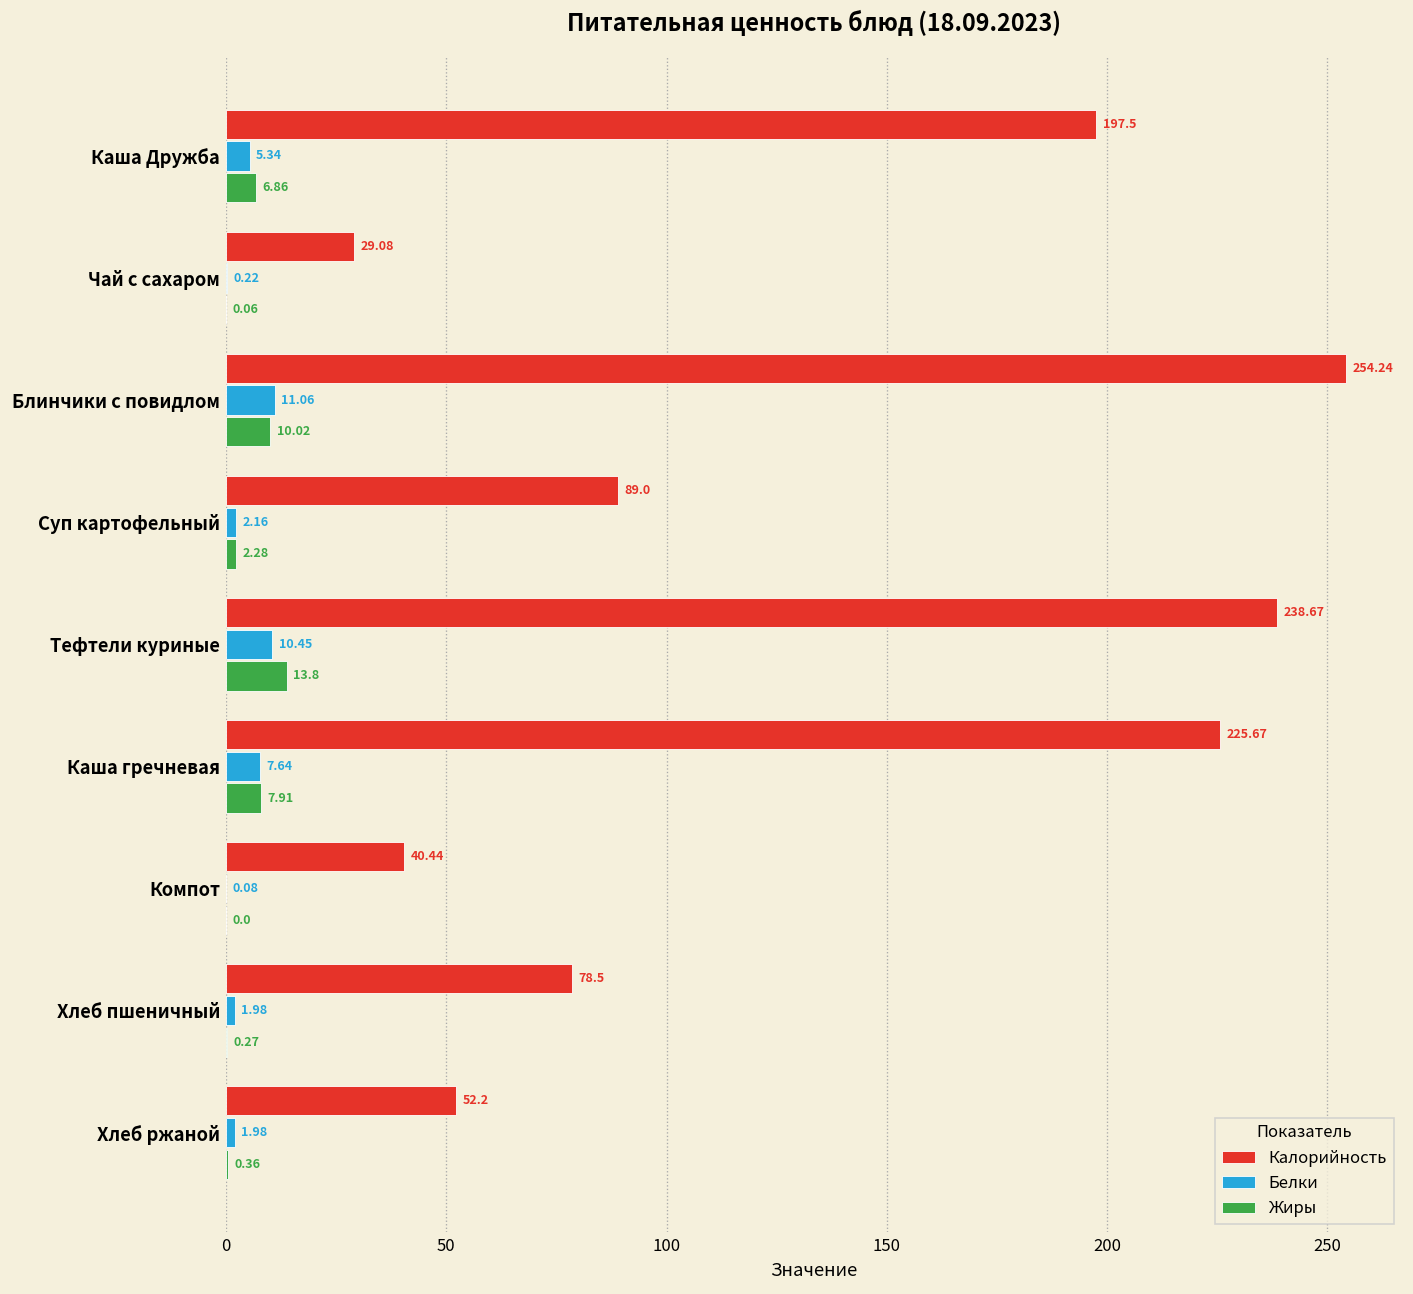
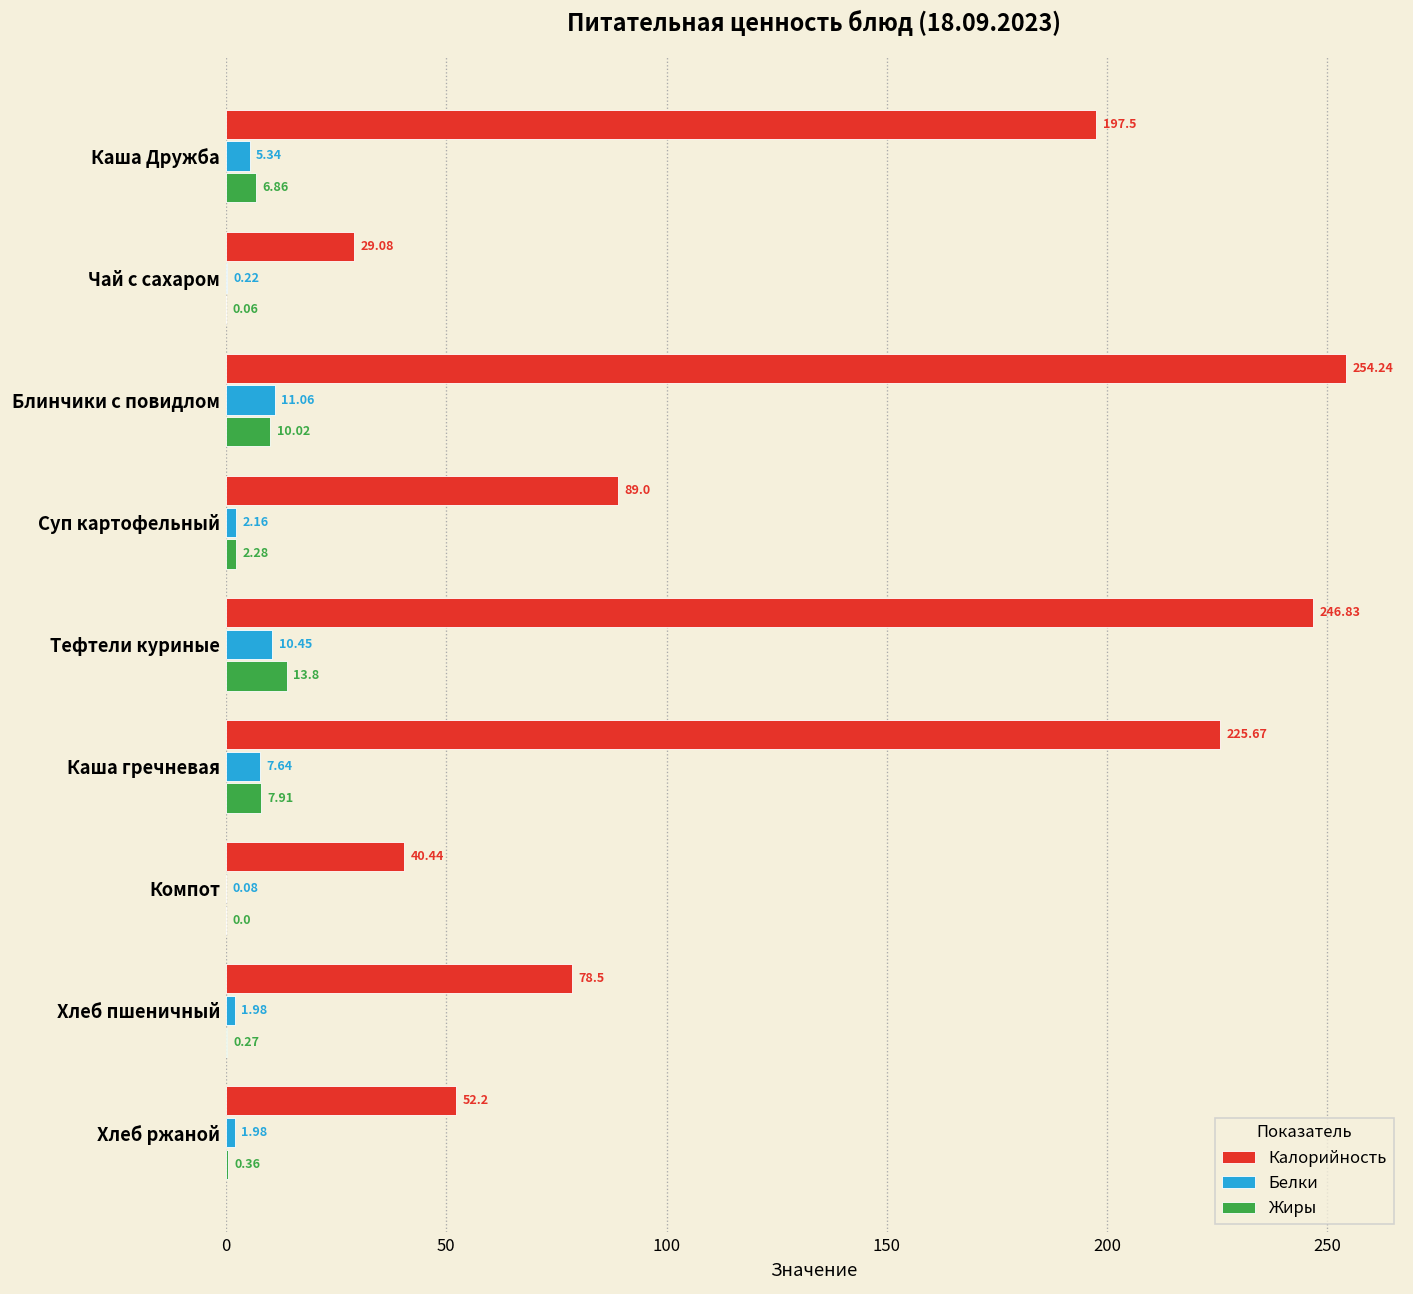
  {
    "Калорийность": {
      "Каша Дружба": 197.5,
      "Чай с сахаром": 29.08,
      "Блинчики с повидлом": 254.24,
      "Суп картофельный": 89.0,
-     "Тефтели куриные": 238.67,
+     "Тефтели куриные": 246.83,
      "Каша гречневая": 225.67,
      "Компот": 40.44,
      "Хлеб пшеничный": 78.5,
      "Хлеб ржаной": 52.2
    },
    "Белки": {
      "Каша Дружба": 5.34,
      "Чай с сахаром": 0.22,
      "Блинчики с повидлом": 11.06,
      "Суп картофельный": 2.16,
      "Тефтели куриные": 10.45,
      "Каша гречневая": 7.64,
      "Компот": 0.08,
      "Хлеб пшеничный": 1.98,
      "Хлеб ржаной": 1.98
    },
    "Жиры": {
      "Каша Дружба": 6.86,
      "Чай с сахаром": 0.06,
      "Блинчики с повидлом": 10.02,
      "Суп картофельный": 2.28,
      "Тефтели куриные": 13.8,
      "Каша гречневая": 7.91,
      "Компот": 0.0,
      "Хлеб пшеничный": 0.27,
      "Хлеб ржаной": 0.36
    }
  }
